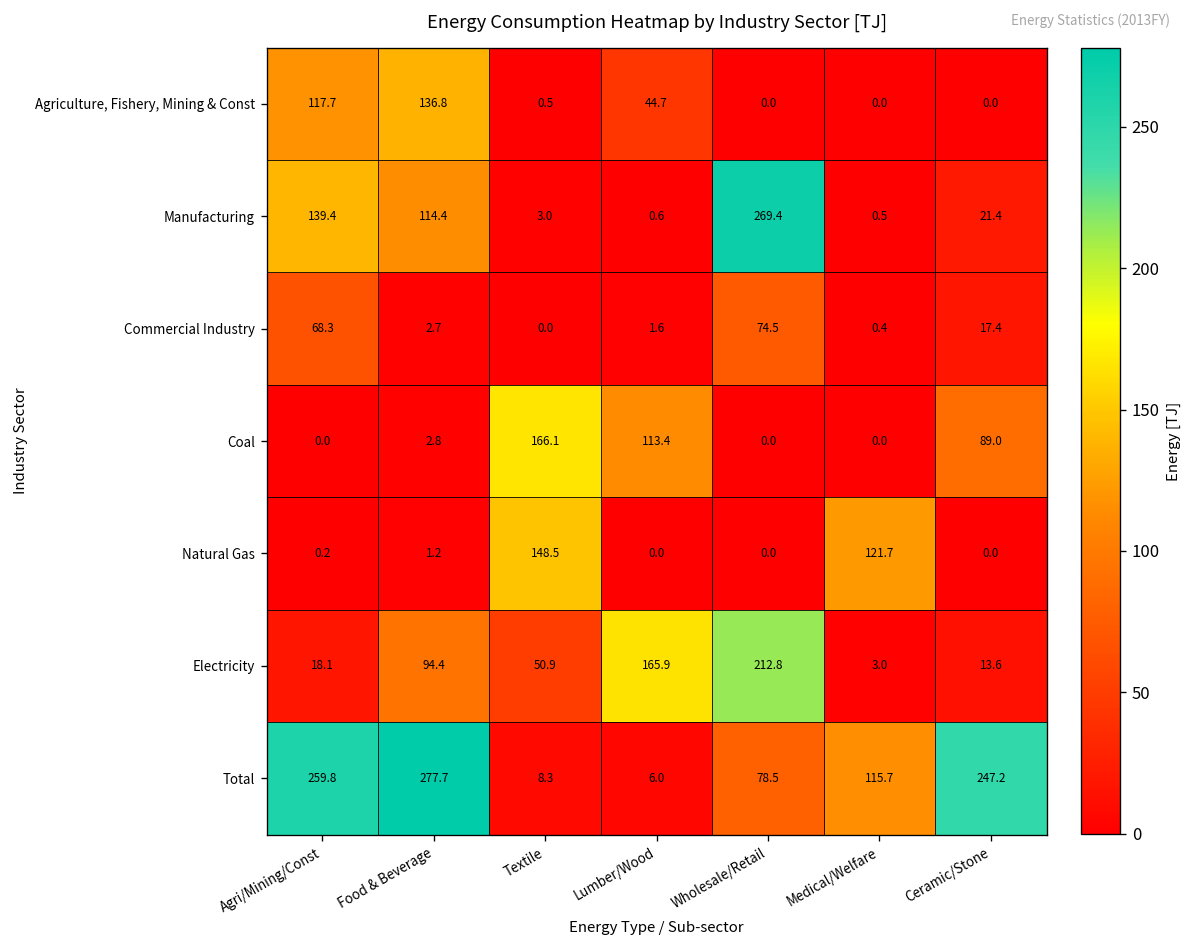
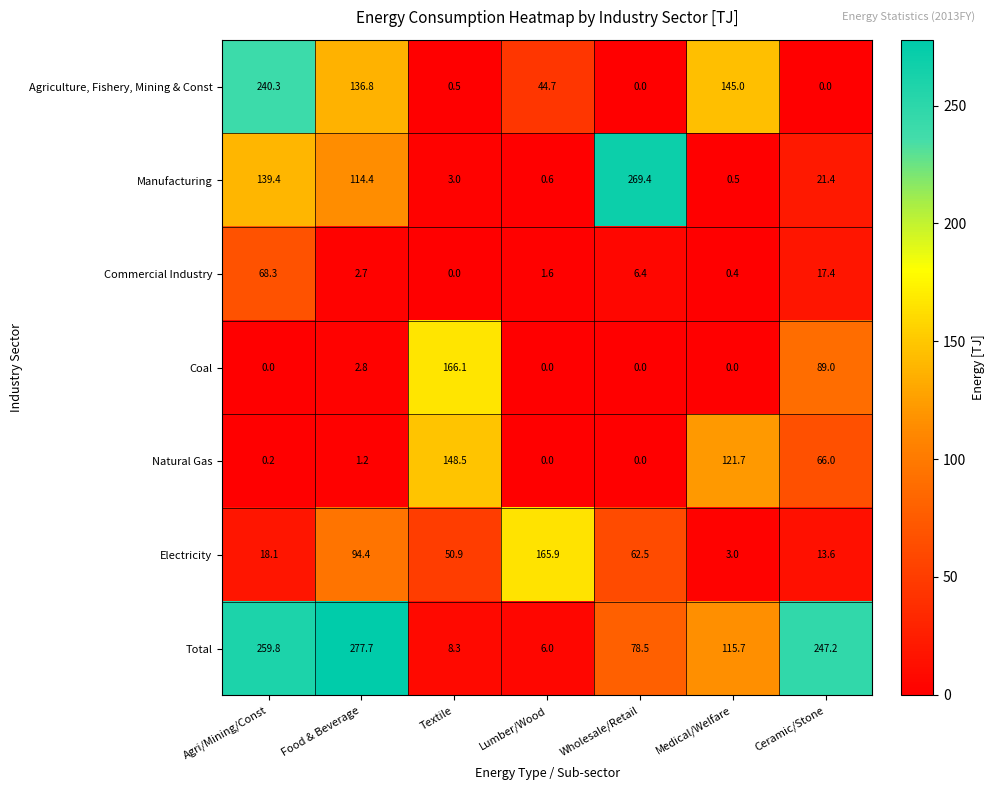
  {
    "Agriculture, Fishery, Mining & Const": {
-     "Agri/Mining/Const": 117.7,
+     "Agri/Mining/Const": 240.3,
      "Food & Beverage": 136.8,
      "Textile": 0.5,
      "Lumber/Wood": 44.7,
      "Wholesale/Retail": 0.0,
-     "Medical/Welfare": 0.0,
+     "Medical/Welfare": 145.0,
      "Ceramic/Stone": 0.0
    },
    "Manufacturing": {
      "Agri/Mining/Const": 139.4,
      "Food & Beverage": 114.4,
      "Textile": 3.0,
      "Lumber/Wood": 0.6,
      "Wholesale/Retail": 269.4,
      "Medical/Welfare": 0.5,
      "Ceramic/Stone": 21.4
    },
    "Commercial Industry": {
      "Agri/Mining/Const": 68.3,
      "Food & Beverage": 2.7,
      "Textile": 0.0,
      "Lumber/Wood": 1.6,
-     "Wholesale/Retail": 74.5,
+     "Wholesale/Retail": 6.4,
      "Medical/Welfare": 0.4,
      "Ceramic/Stone": 17.4
    },
    "Coal": {
      "Agri/Mining/Const": 0.0,
      "Food & Beverage": 2.8,
      "Textile": 166.1,
-     "Lumber/Wood": 113.4,
+     "Lumber/Wood": 0.0,
      "Wholesale/Retail": 0.0,
      "Medical/Welfare": 0.0,
      "Ceramic/Stone": 89.0
    },
    "Natural Gas": {
      "Agri/Mining/Const": 0.2,
      "Food & Beverage": 1.2,
      "Textile": 148.5,
      "Lumber/Wood": 0.0,
      "Wholesale/Retail": 0.0,
      "Medical/Welfare": 121.7,
-     "Ceramic/Stone": 0.0
+     "Ceramic/Stone": 66.0
    },
    "Electricity": {
      "Agri/Mining/Const": 18.1,
      "Food & Beverage": 94.4,
      "Textile": 50.9,
      "Lumber/Wood": 165.9,
-     "Wholesale/Retail": 212.8,
+     "Wholesale/Retail": 62.5,
      "Medical/Welfare": 3.0,
      "Ceramic/Stone": 13.6
    },
    "Total": {
      "Agri/Mining/Const": 259.8,
      "Food & Beverage": 277.7,
      "Textile": 8.3,
      "Lumber/Wood": 6.0,
      "Wholesale/Retail": 78.5,
      "Medical/Welfare": 115.7,
      "Ceramic/Stone": 247.2
    }
  }
